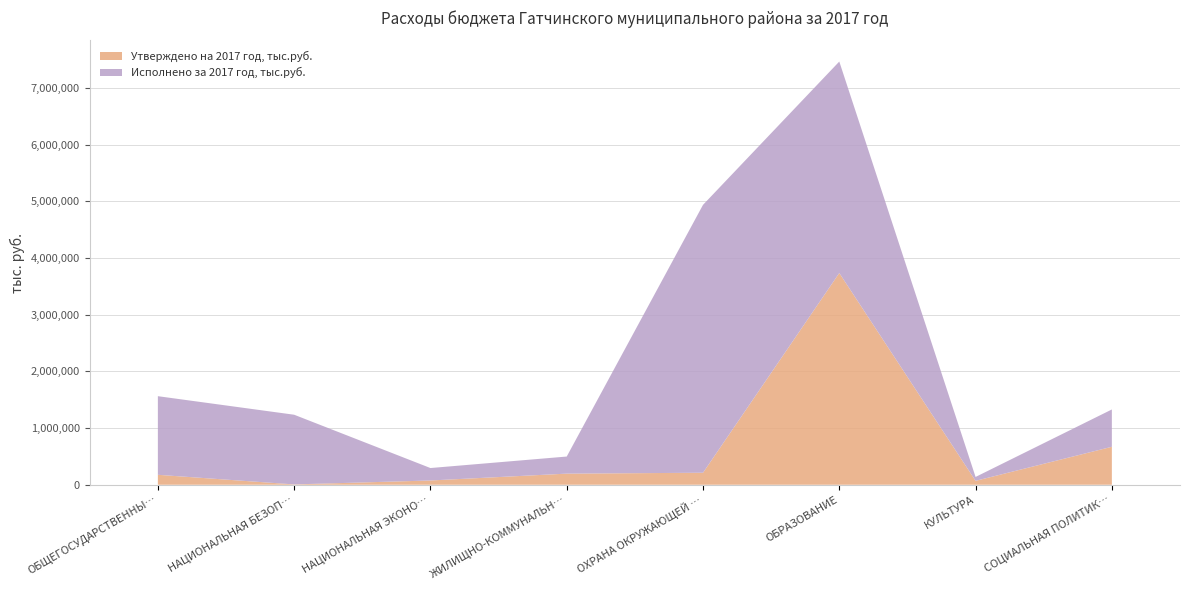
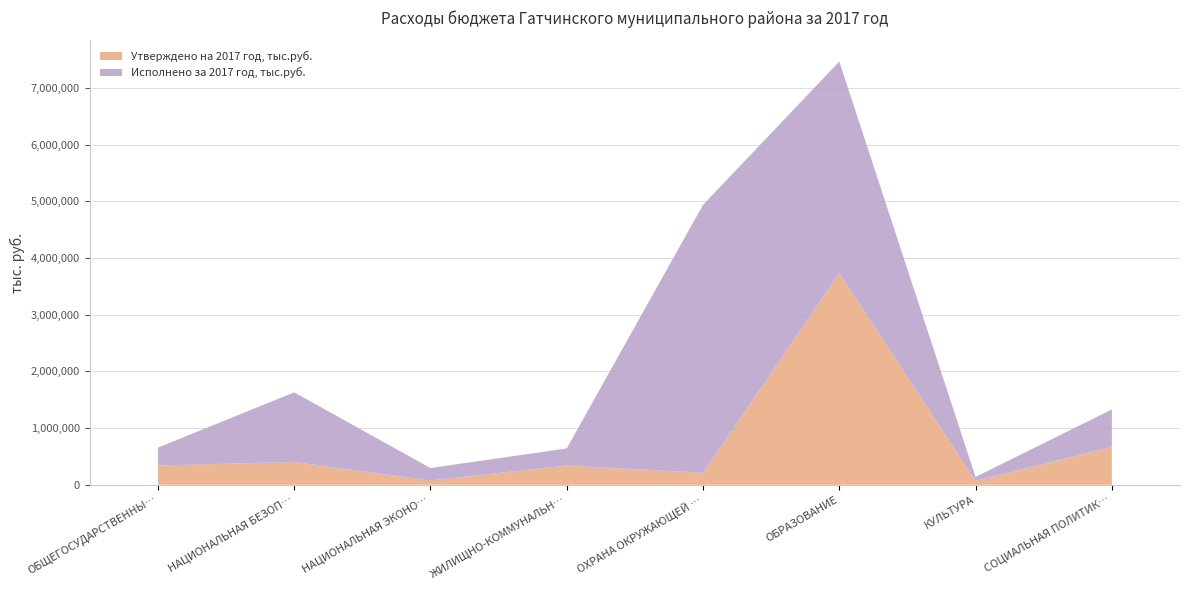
  {
    "Утверждено на 2017 год, тыс.руб.": {
-     "ОБЩЕГОСУДАРСТВЕННЫ…": "200,000",
-     "НАЦИОНАЛЬНАЯ БЕЗОП…": "0",
+     "ОБЩЕГОСУДАРСТВЕННЫ…": "300,000",
+     "НАЦИОНАЛЬНАЯ БЕЗОП…": "400,000",
      "НАЦИОНАЛЬНАЯ ЭКОНО…": "100,000",
-     "ЖИЛИЩНО-КОММУНАЛЬН…": "200,000",
+     "ЖИЛИЩНО-КОММУНАЛЬН…": "300,000",
      "ОХРАНА ОКРУЖАЮЩЕЙ …": "200,000",
      "ОБРАЗОВАНИЕ": "3,700,000",
      "КУЛЬТУРА": "100,000",
      "СОЦИАЛЬНАЯ ПОЛИТИК…": "700,000"
    },
    "Исполнено за 2017 год, тыс.руб.": {
-     "ОБЩЕГОСУДАРСТВЕННЫ…": "1,400,000",
+     "ОБЩЕГОСУДАРСТВЕННЫ…": "300,000",
      "НАЦИОНАЛЬНАЯ БЕЗОП…": "1,200,000",
      "НАЦИОНАЛЬНАЯ ЭКОНО…": "200,000",
      "ЖИЛИЩНО-КОММУНАЛЬН…": "300,000",
      "ОХРАНА ОКРУЖАЮЩЕЙ …": "4,700,000",
      "ОБРАЗОВАНИЕ": "3,700,000",
      "КУЛЬТУРА": "100,000",
      "СОЦИАЛЬНАЯ ПОЛИТИК…": "700,000"
    }
  }
